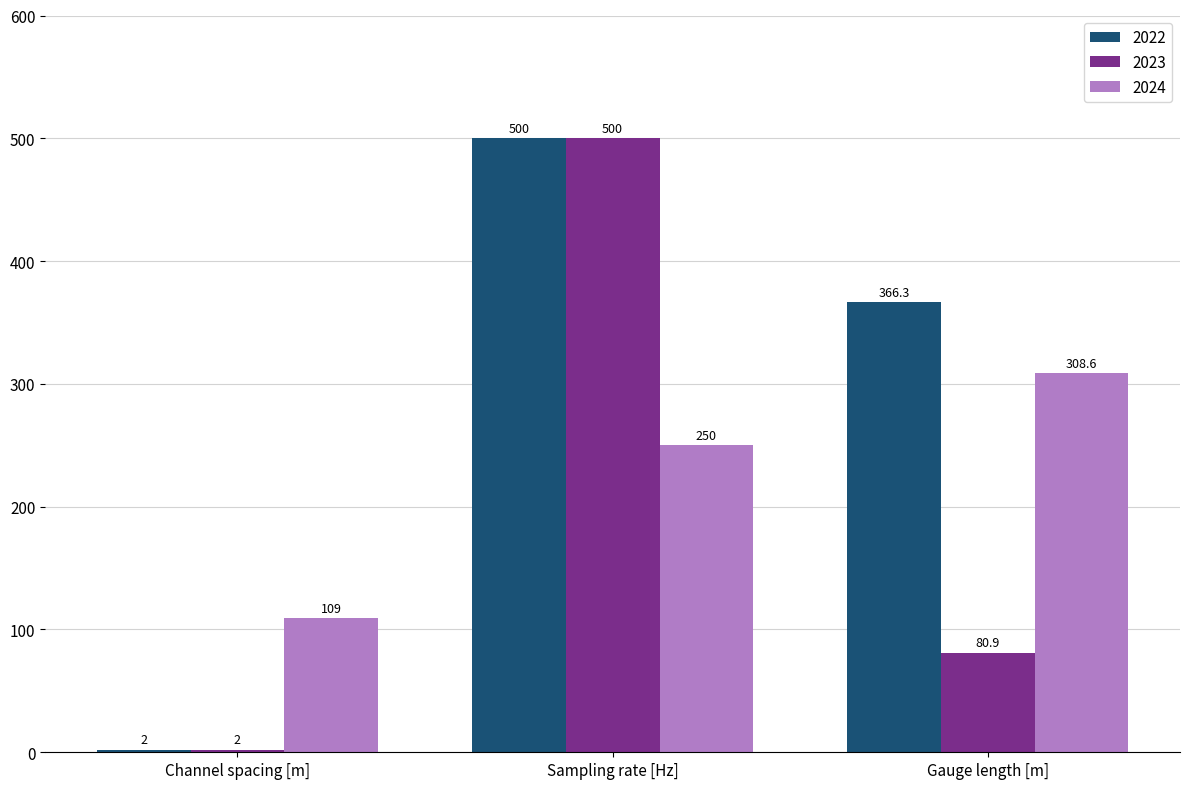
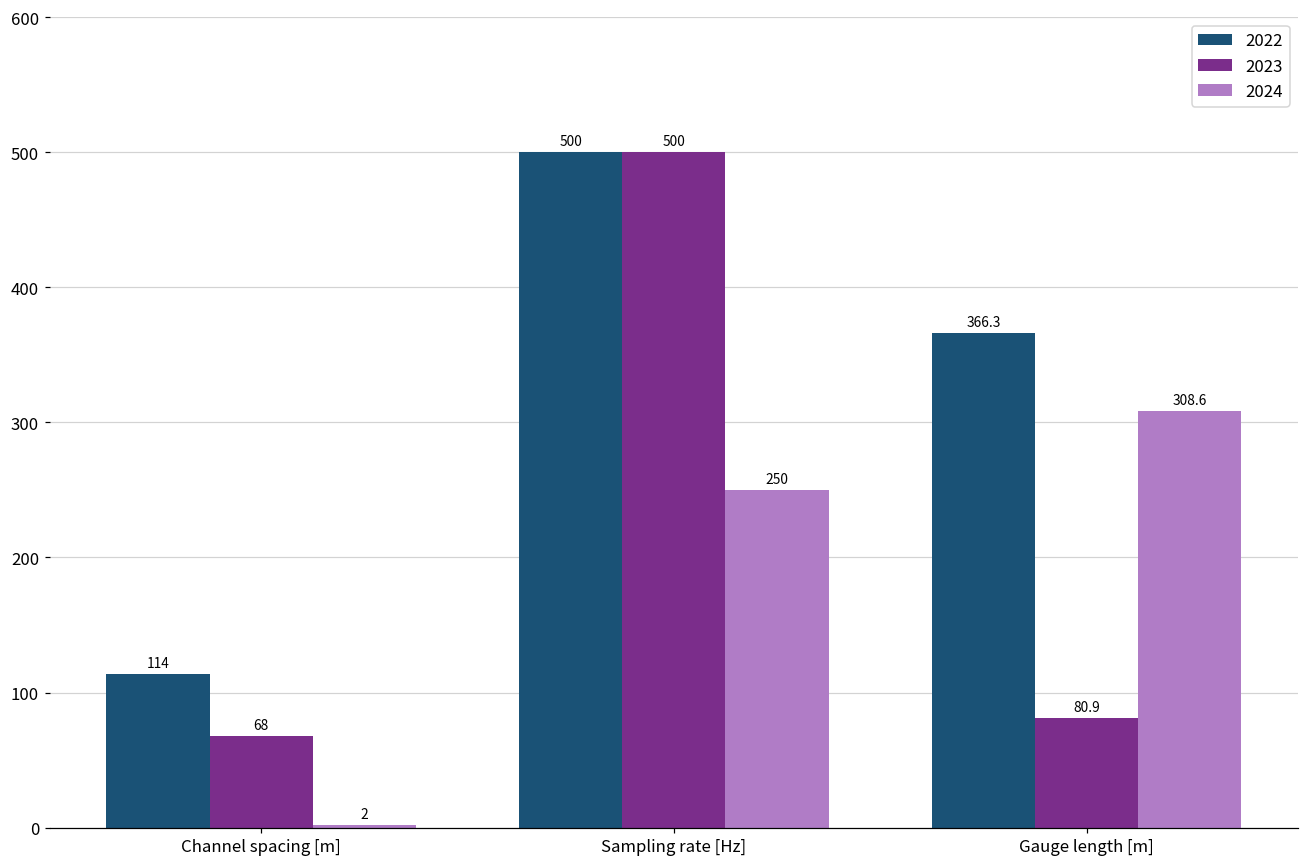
  {
    "2022": {
-     "Channel spacing [m]": 2,
+     "Channel spacing [m]": 114,
      "Sampling rate [Hz]": 500,
      "Gauge length [m]": 366.3
    },
    "2023": {
-     "Channel spacing [m]": 2,
+     "Channel spacing [m]": 68,
      "Sampling rate [Hz]": 500,
      "Gauge length [m]": 80.9
    },
    "2024": {
-     "Channel spacing [m]": 109,
+     "Channel spacing [m]": 2,
      "Sampling rate [Hz]": 250,
      "Gauge length [m]": 308.6
    }
  }
